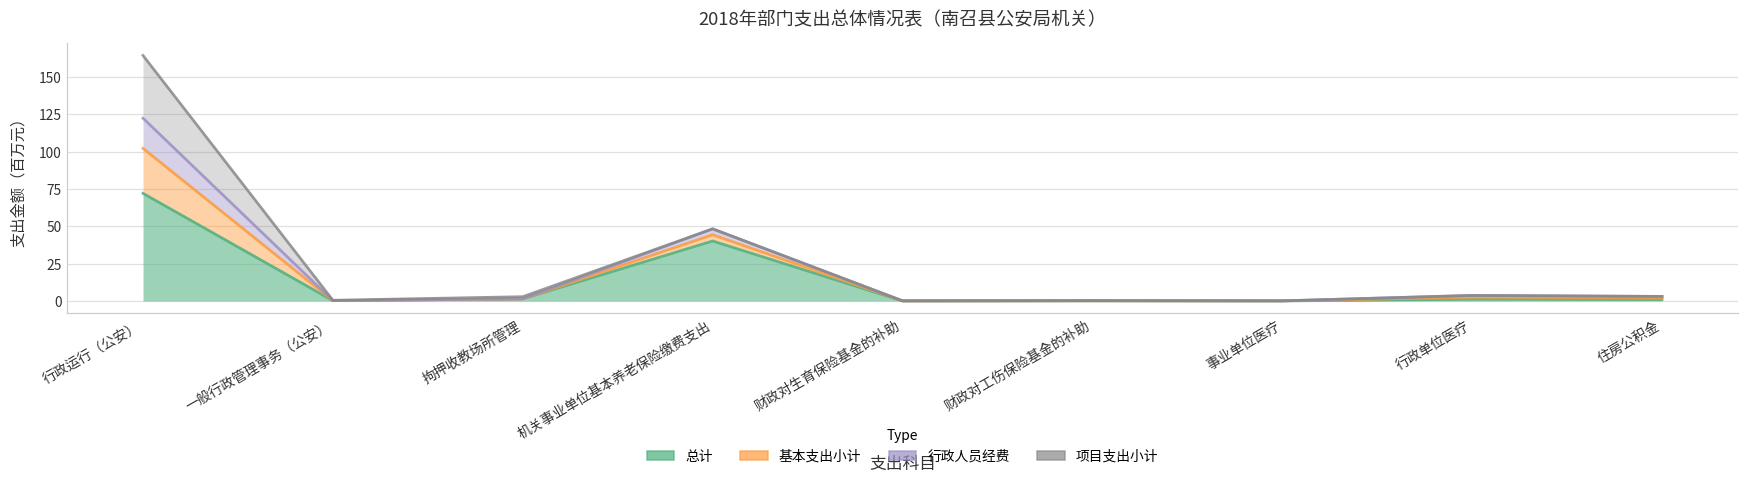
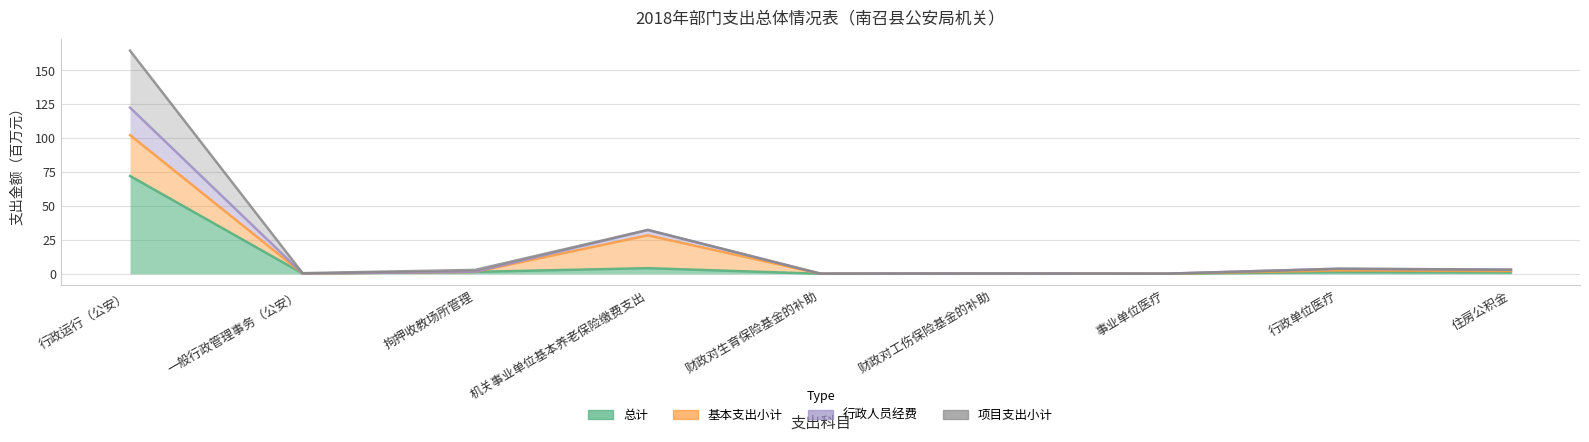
  {
    "总计": {
      "行政运行（公安）": 72,
-     "机关事业单位基本养老保险缴费支出": 40
+     "机关事业单位基本养老保险缴费支出": 4
    },
    "基本支出小计": {
      "行政运行（公安）": 30,
-     "机关事业单位基本养老保险缴费支出": 4
+     "机关事业单位基本养老保险缴费支出": 24
    }
  }
